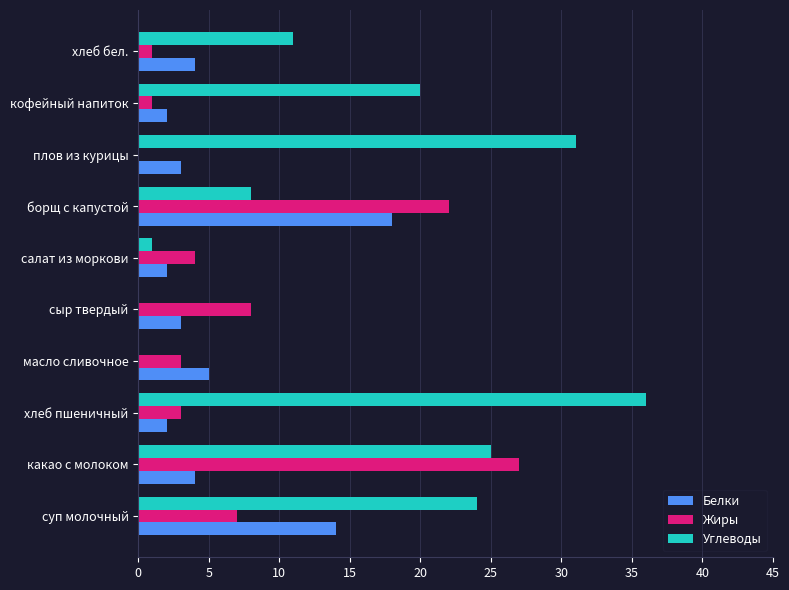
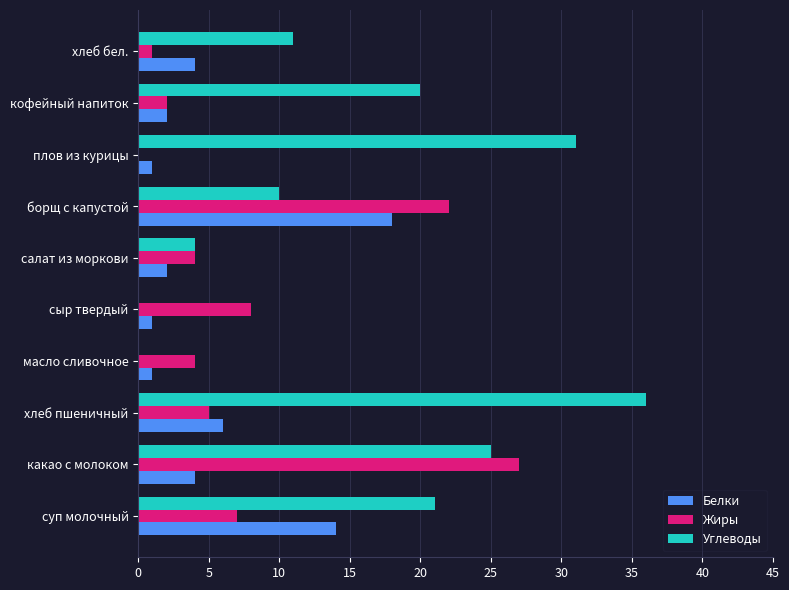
  {
    "Белки": {
      "хлеб бел.": 4,
      "кофейный напиток": 2,
-     "плов из курицы": 3,
+     "плов из курицы": 1,
      "борщ с капустой": 18,
      "салат из моркови": 2,
-     "сыр твердый": 3,
-     "масло сливочное": 5,
-     "хлеб пшеничный": 2,
+     "сыр твердый": 1,
+     "масло сливочное": 1,
+     "хлеб пшеничный": 6,
      "какао с молоком": 4,
      "суп молочный": 14
    },
    "Жиры": {
      "хлеб бел.": 1,
-     "кофейный напиток": 1,
+     "кофейный напиток": 2,
      "плов из курицы": 0,
      "борщ с капустой": 22,
      "салат из моркови": 4,
      "сыр твердый": 8,
-     "масло сливочное": 3,
-     "хлеб пшеничный": 3,
+     "масло сливочное": 4,
+     "хлеб пшеничный": 5,
      "какао с молоком": 27,
      "суп молочный": 7
    },
    "Углеводы": {
      "хлеб бел.": 11,
      "кофейный напиток": 20,
      "плов из курицы": 31,
-     "борщ с капустой": 8,
-     "салат из моркови": 1,
+     "борщ с капустой": 10,
+     "салат из моркови": 4,
      "сыр твердый": 0,
      "масло сливочное": 0,
      "хлеб пшеничный": 36,
      "какао с молоком": 25,
-     "суп молочный": 24
+     "суп молочный": 21
    }
  }
